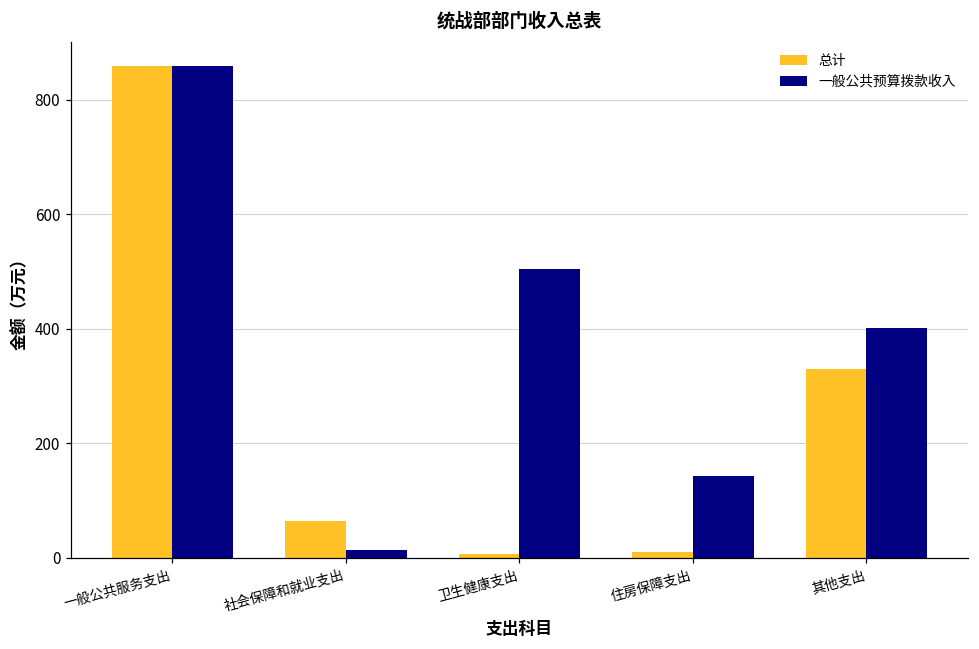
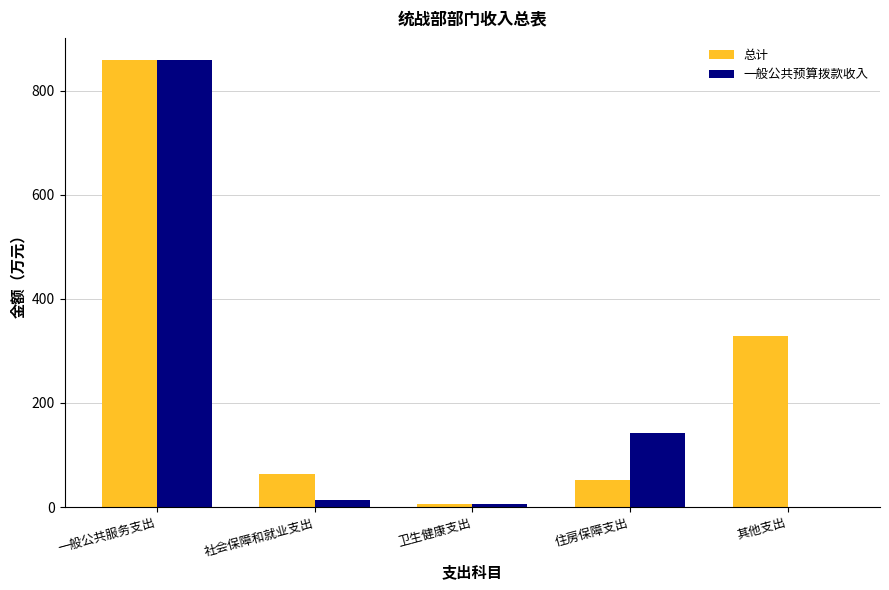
  {
    "总计": {
      "一般公共服务支出": 860,
      "社会保障和就业支出": 60,
      "卫生健康支出": 10,
-     "住房保障支出": 10,
+     "住房保障支出": 50,
      "其他支出": 330
    },
    "一般公共预算拨款收入": {
      "一般公共服务支出": 860,
      "社会保障和就业支出": 10,
-     "卫生健康支出": 500,
+     "卫生健康支出": 10,
      "住房保障支出": 140,
-     "其他支出": 400
+     "其他支出": 0
    }
  }
